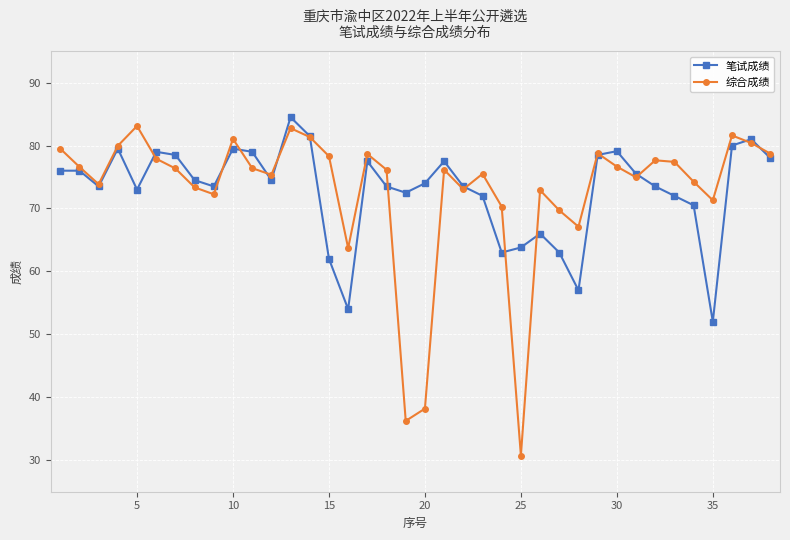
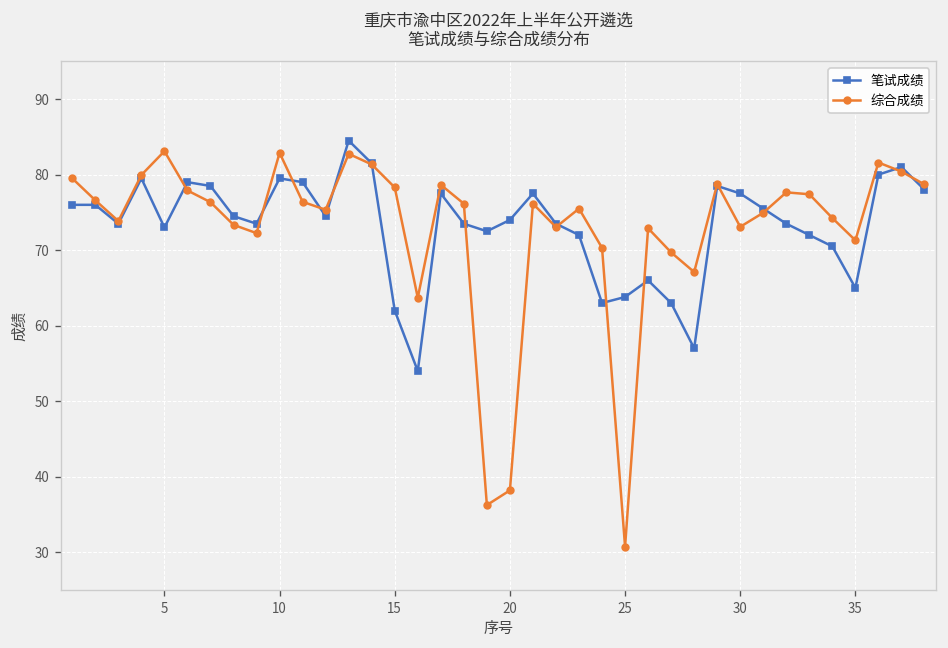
  {
    "笔试成绩": {
      "5": 73,
      "10": 80,
      "15": 62,
      "20": 74,
      "25": 64,
-     "30": 79,
-     "35": 52
+     "30": 78,
+     "35": 65
    },
    "综合成绩": {
      "5": 83,
-     "10": 81,
+     "10": 83,
      "15": 78,
      "20": 38,
      "25": 31,
-     "30": 77,
+     "30": 73,
      "35": 71
    }
  }
